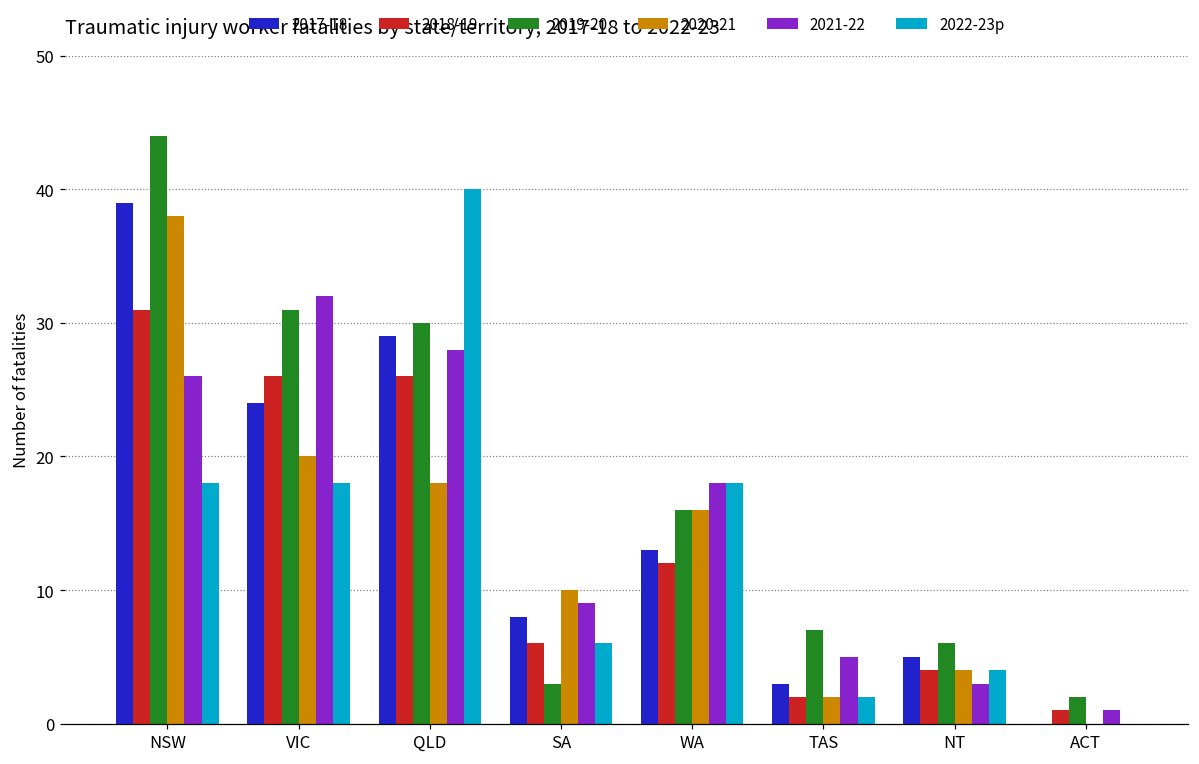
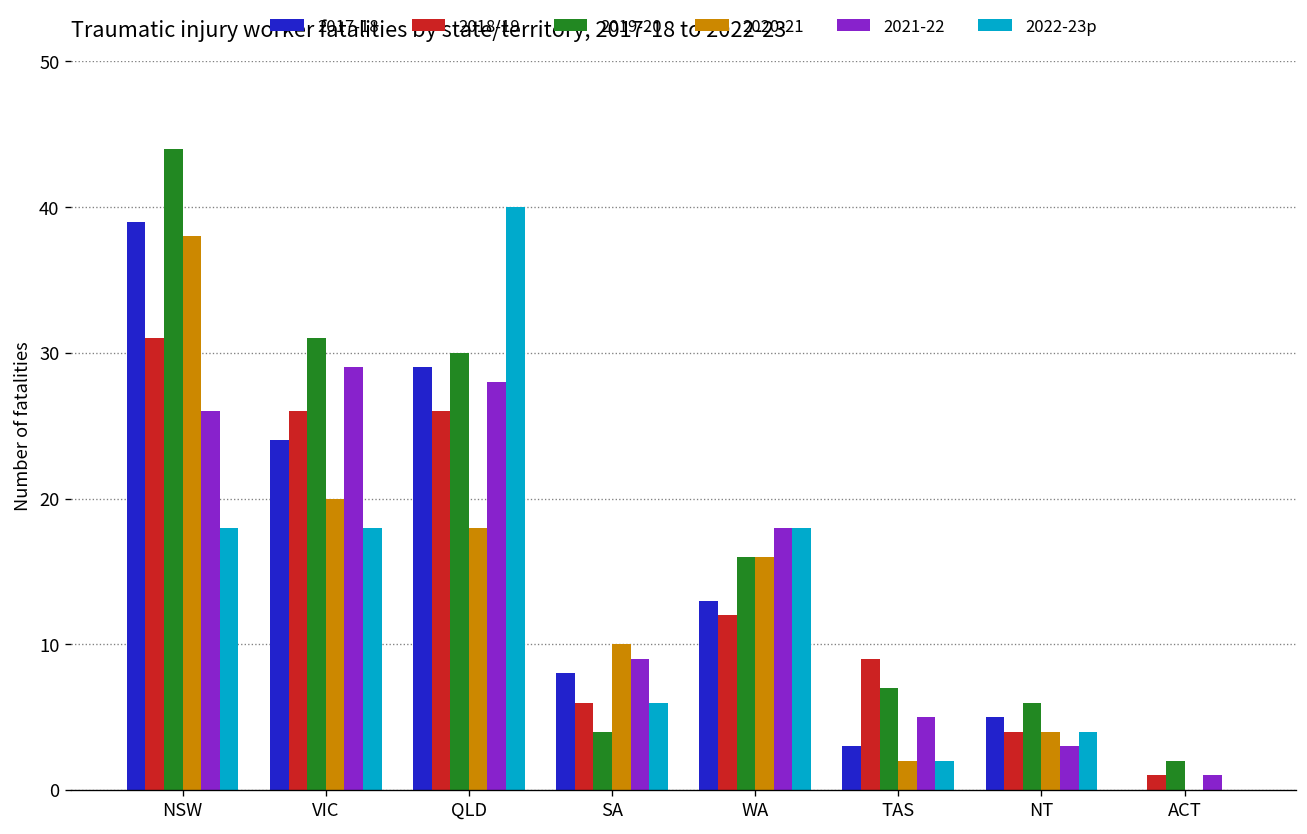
  {
    "2017-18": {
      "NSW": 39,
      "VIC": 24,
      "QLD": 29,
      "SA": 8,
      "WA": 13,
      "TAS": 3,
      "NT": 5,
      "ACT": 0
    },
    "2018-19": {
      "NSW": 31,
      "VIC": 26,
      "QLD": 26,
      "SA": 6,
      "WA": 12,
-     "TAS": 2,
+     "TAS": 9,
      "NT": 4,
      "ACT": 1
    },
    "2019-20": {
      "NSW": 44,
      "VIC": 31,
      "QLD": 30,
-     "SA": 3,
+     "SA": 4,
      "WA": 16,
      "TAS": 7,
      "NT": 6,
      "ACT": 2
    },
    "2020-21": {
      "NSW": 38,
      "VIC": 20,
      "QLD": 18,
      "SA": 10,
      "WA": 16,
      "TAS": 2,
      "NT": 4,
      "ACT": 0
    },
    "2021-22": {
      "NSW": 26,
-     "VIC": 32,
+     "VIC": 29,
      "QLD": 28,
      "SA": 9,
      "WA": 18,
      "TAS": 5,
      "NT": 3,
      "ACT": 1
    },
    "2022-23p": {
      "NSW": 18,
      "VIC": 18,
      "QLD": 40,
      "SA": 6,
      "WA": 18,
      "TAS": 2,
      "NT": 4,
      "ACT": 0
    }
  }
